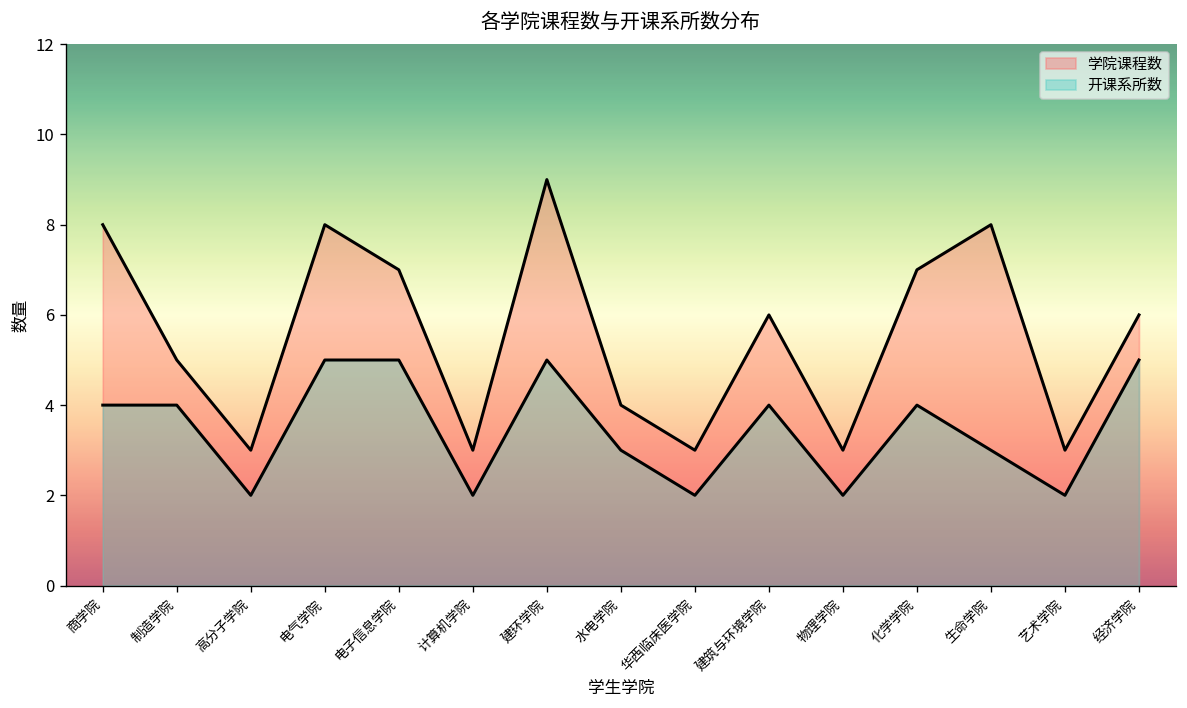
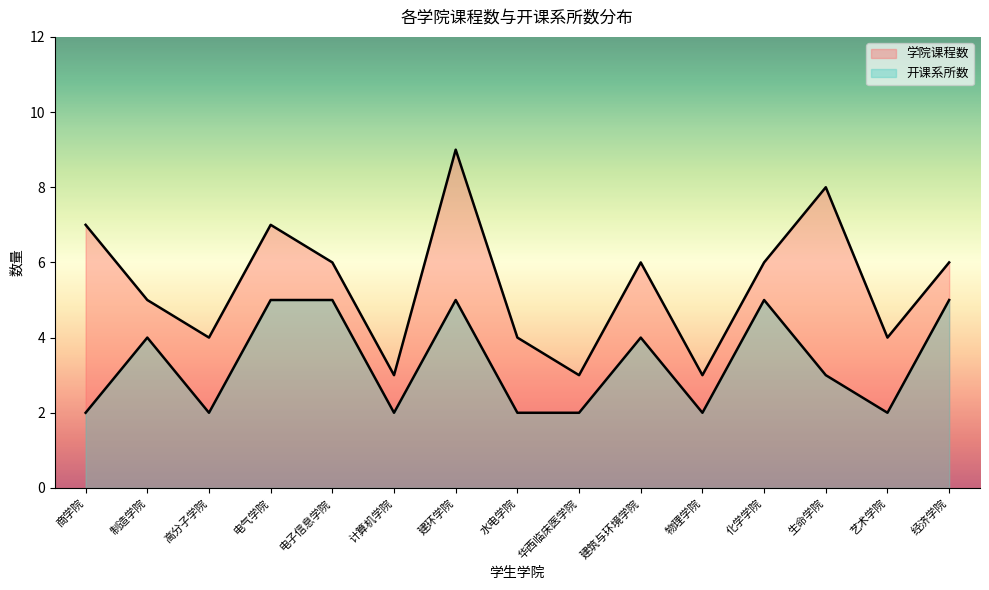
  {
    "学院课程数": {
-     "商学院": 8,
+     "商学院": 7,
      "制造学院": 5,
-     "高分子学院": 3,
-     "电气学院": 8,
-     "电子信息学院": 7,
+     "高分子学院": 4,
+     "电气学院": 7,
+     "电子信息学院": 6,
      "计算机学院": 3,
      "建环学院": 9,
      "水电学院": 4,
      "华西临床医学院": 3,
      "建筑与环境学院": 6,
      "物理学院": 3,
-     "化学学院": 7,
+     "化学学院": 6,
      "生命学院": 8,
-     "艺术学院": 3,
+     "艺术学院": 4,
      "经济学院": 6
    },
    "开课系所数": {
-     "商学院": 4,
+     "商学院": 2,
      "制造学院": 4,
      "高分子学院": 2,
      "电气学院": 5,
      "电子信息学院": 5,
      "计算机学院": 2,
      "建环学院": 5,
-     "水电学院": 3,
+     "水电学院": 2,
      "华西临床医学院": 2,
      "建筑与环境学院": 4,
      "物理学院": 2,
-     "化学学院": 4,
+     "化学学院": 5,
      "生命学院": 3,
      "艺术学院": 2,
      "经济学院": 5
    }
  }
